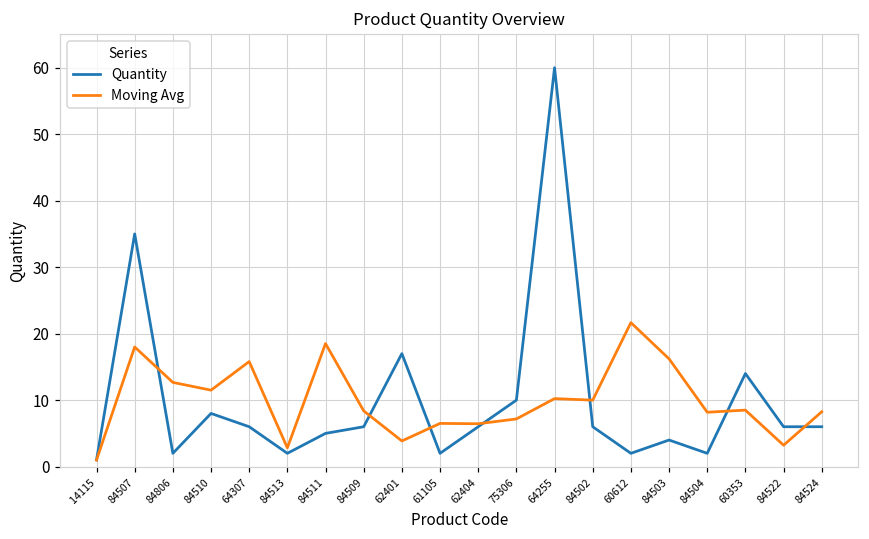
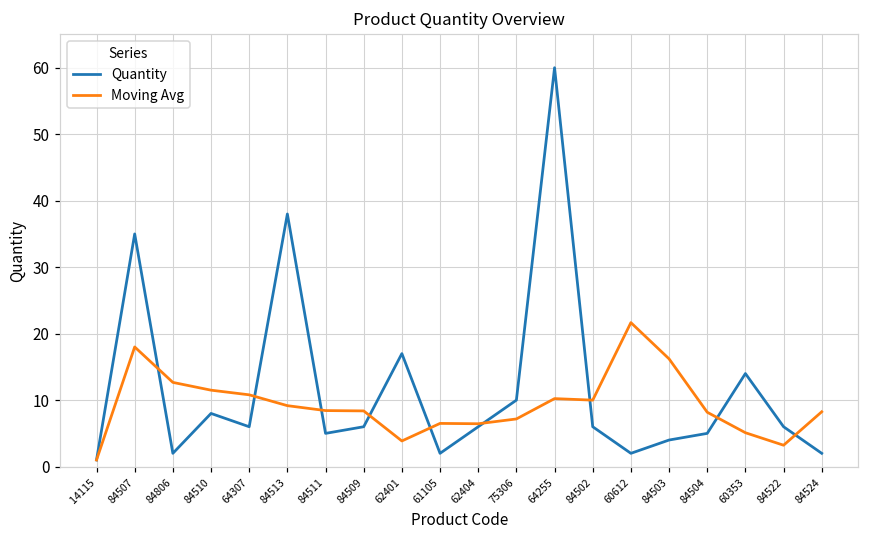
  {
    "Quantity": {
      "84507": 35,
      "84806": 2,
      "84510": 8,
      "64307": 6,
-     "84513": 2,
+     "84513": 38,
      "84511": 5,
      "84509": 6,
      "62401": 17,
      "61105": 2,
      "62404": 6,
      "75306": 10,
      "64255": 60,
      "84502": 6,
      "60612": 2,
      "84503": 4,
-     "84504": 2,
+     "84504": 5,
      "60353": 14,
      "84522": 6,
-     "84524": 6
+     "84524": 2
    },
    "Moving Avg": {
      "84507": 18,
      "84806": 13,
      "84510": 12,
-     "64307": 16,
-     "84513": 3,
-     "84511": 19,
+     "64307": 11,
+     "84513": 9,
+     "84511": 8,
      "84509": 8,
      "62401": 4,
      "61105": 7,
      "62404": 6,
      "75306": 7,
      "64255": 10,
      "84502": 10,
      "60612": 22,
      "84503": 16,
      "84504": 8,
-     "60353": 9,
+     "60353": 5,
      "84522": 3,
      "84524": 8
    }
  }
